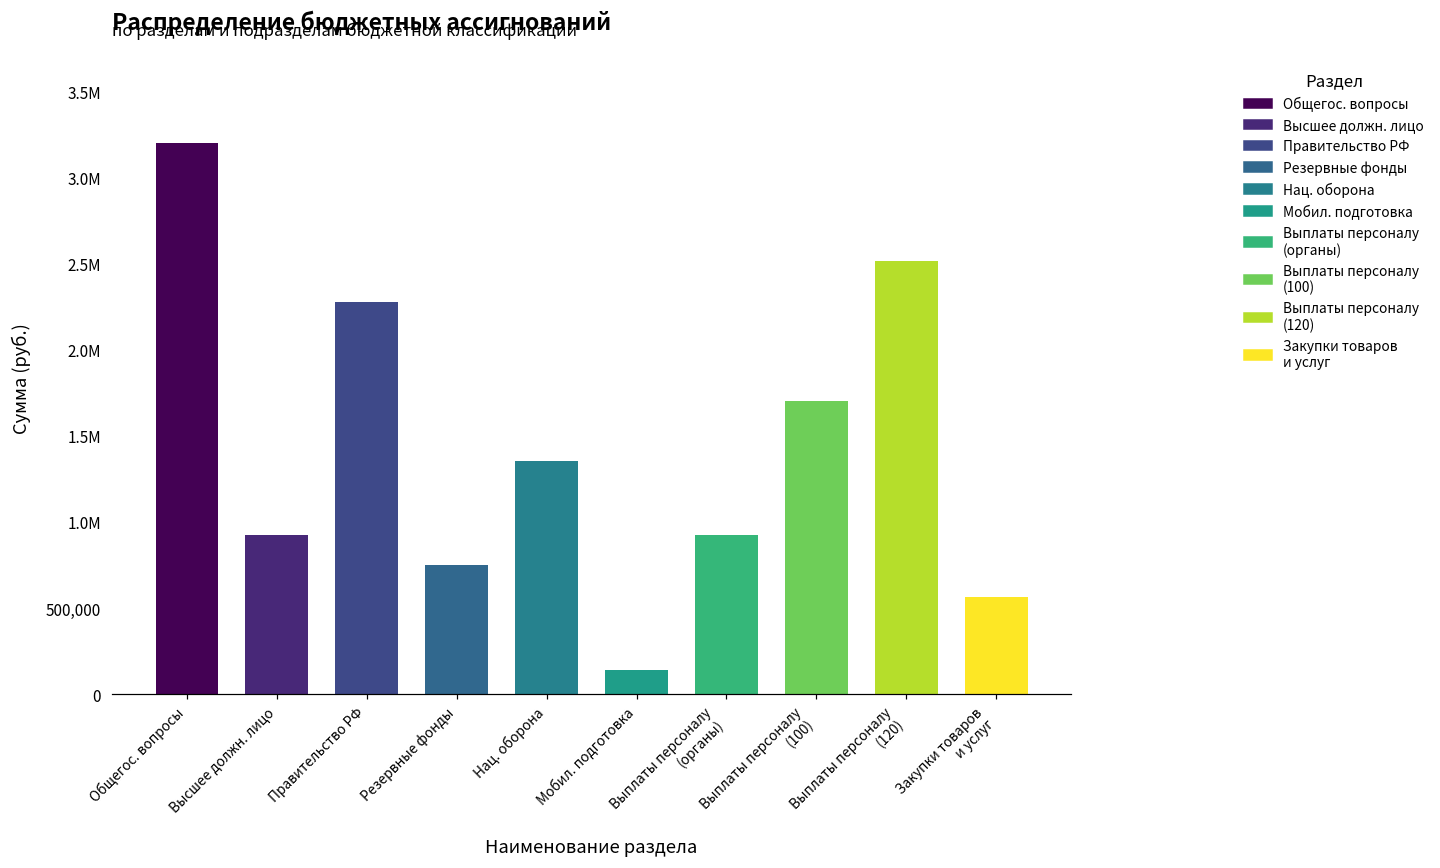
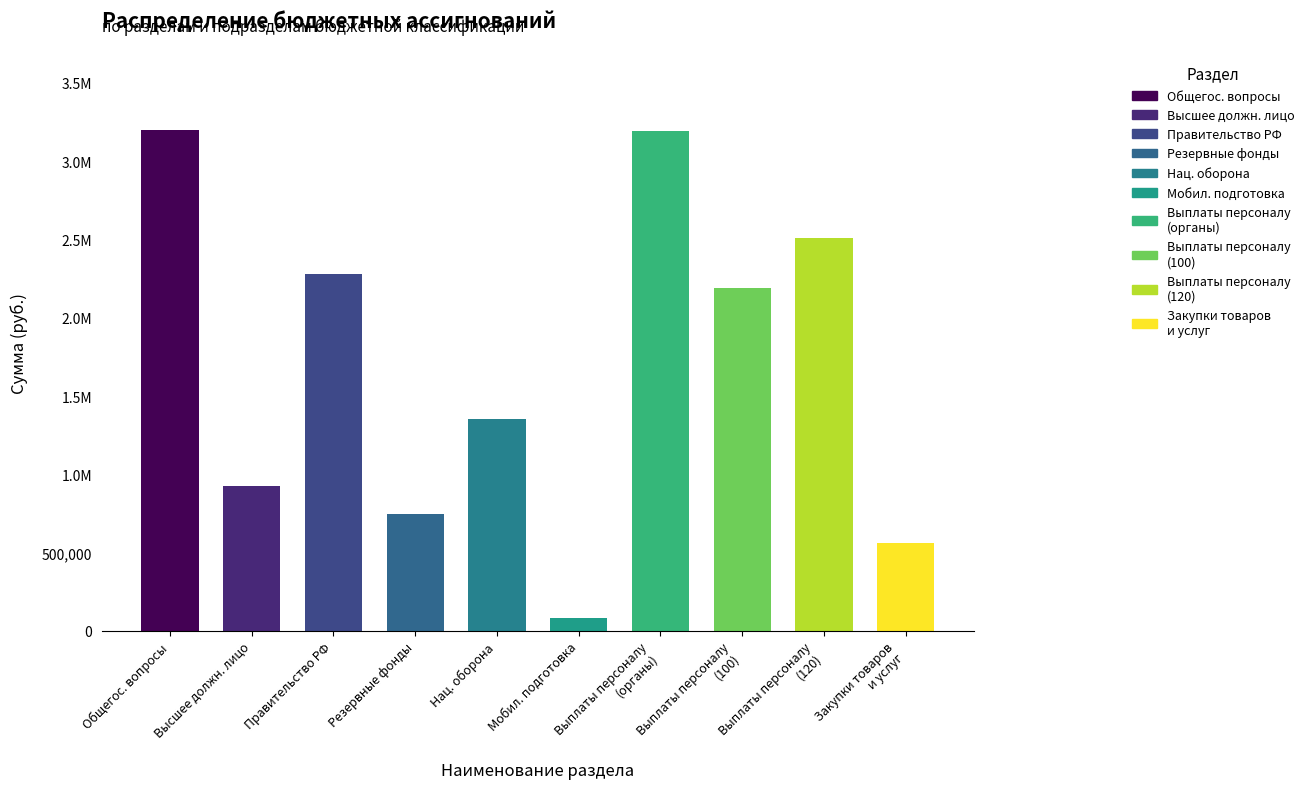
  {
    "Общегос. вопросы": "3,200,000",
    "Высшее должн. лицо": "920,000",
    "Правительство РФ": "2,280,000",
    "Резервные фонды": "750,000",
    "Нац. оборона": "1,350,000",
-   "Мобил. подготовка": "140,000",
-   "Выплаты персоналу (органы)": "920,000",
-   "Выплаты персоналу (100)": "1,700,000",
+   "Мобил. подготовка": "90,000",
+   "Выплаты персоналу (органы)": "3,190,000",
+   "Выплаты персоналу (100)": "2,190,000",
    "Выплаты персоналу (120)": "2,510,000",
    "Закупки товаров и услуг": "560,000"
  }
